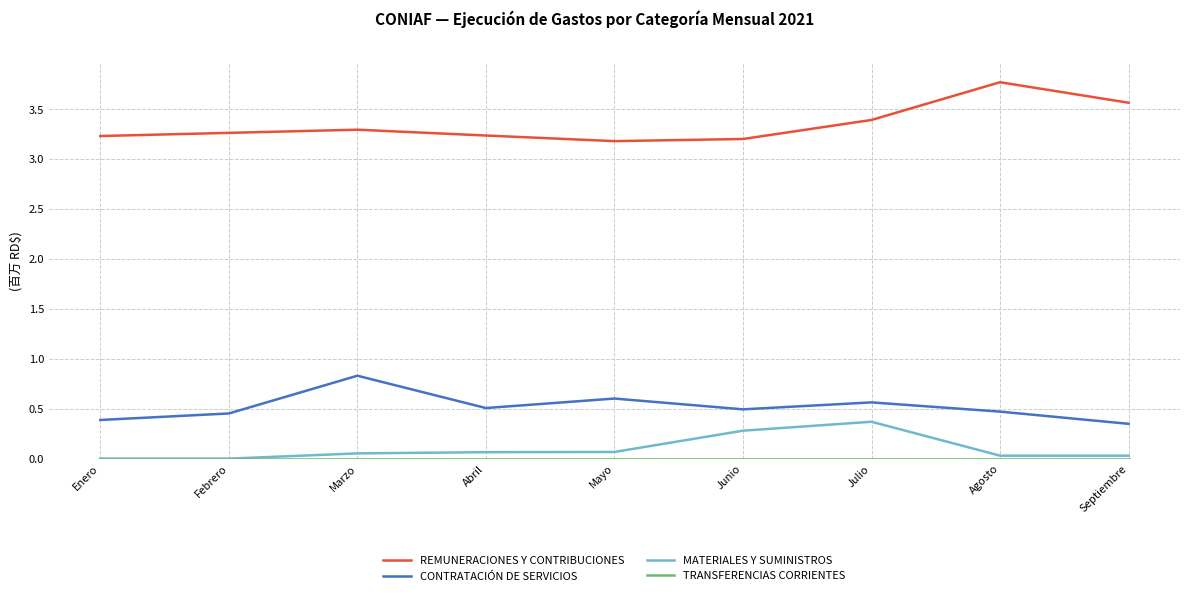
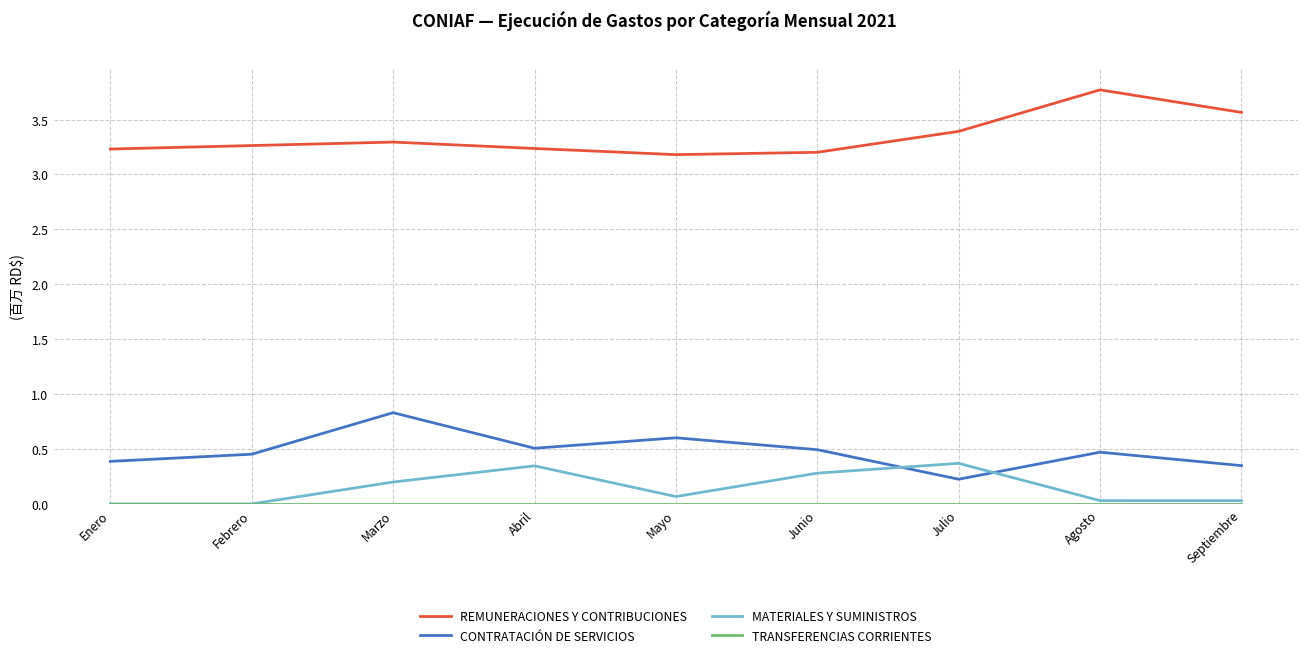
  {
    "REMUNERACIONES Y CONTRIBUCIONES": {
      "Enero": 3.2,
      "Febrero": 3.3,
      "Marzo": 3.3,
      "Abril": 3.2,
      "Mayo": 3.2,
      "Junio": 3.2,
      "Julio": 3.4,
      "Agosto": 3.8,
      "Septiembre": 3.6
    },
    "CONTRATACIÓN DE SERVICIOS": {
      "Enero": 0.4,
      "Febrero": 0.5,
      "Marzo": 0.8,
      "Abril": 0.5,
      "Mayo": 0.6,
      "Junio": 0.5,
-     "Julio": 0.6,
+     "Julio": 0.2,
      "Agosto": 0.5,
      "Septiembre": 0.3
    },
    "MATERIALES Y SUMINISTROS": {
-     "Marzo": 0.1,
-     "Abril": 0.1,
+     "Marzo": 0.2,
+     "Abril": 0.3,
      "Mayo": 0.1,
      "Junio": 0.3,
      "Julio": 0.4,
      "Agosto": 0.0,
      "Septiembre": 0.0
    },
    "TRANSFERENCIAS CORRIENTES": {
      "Marzo": 0.0,
      "Abril": 0.0,
      "Mayo": 0.0,
      "Junio": 0.0,
      "Julio": 0.0,
      "Agosto": 0.0,
      "Septiembre": 0.0
    }
  }
